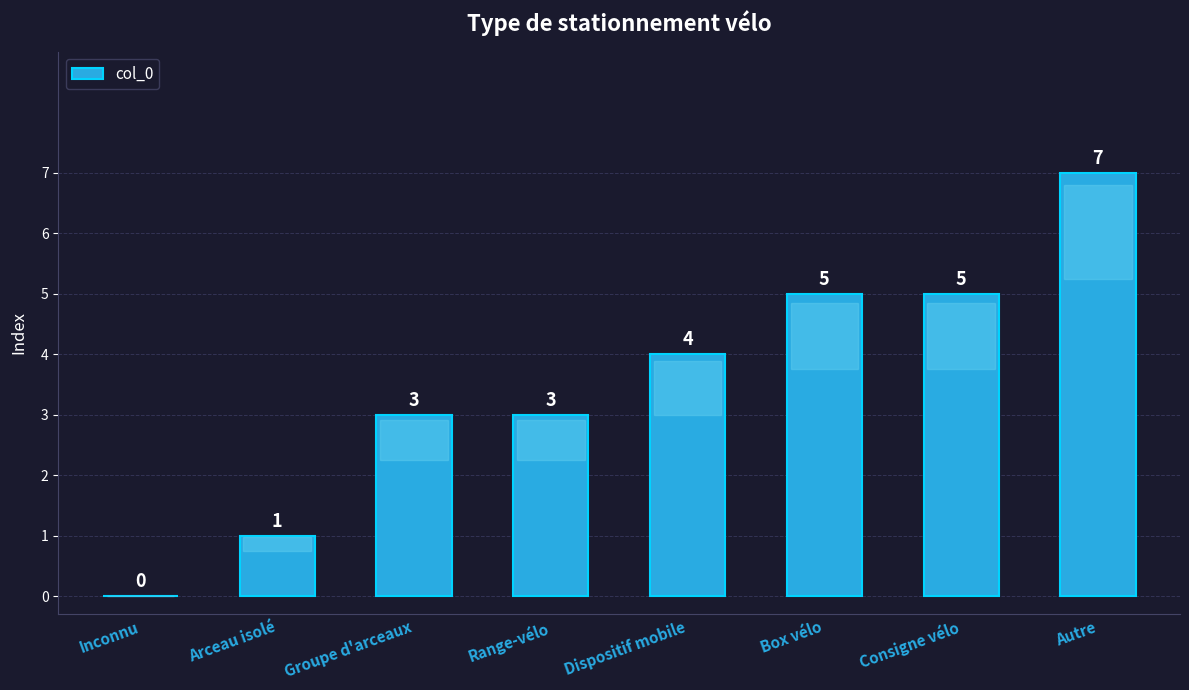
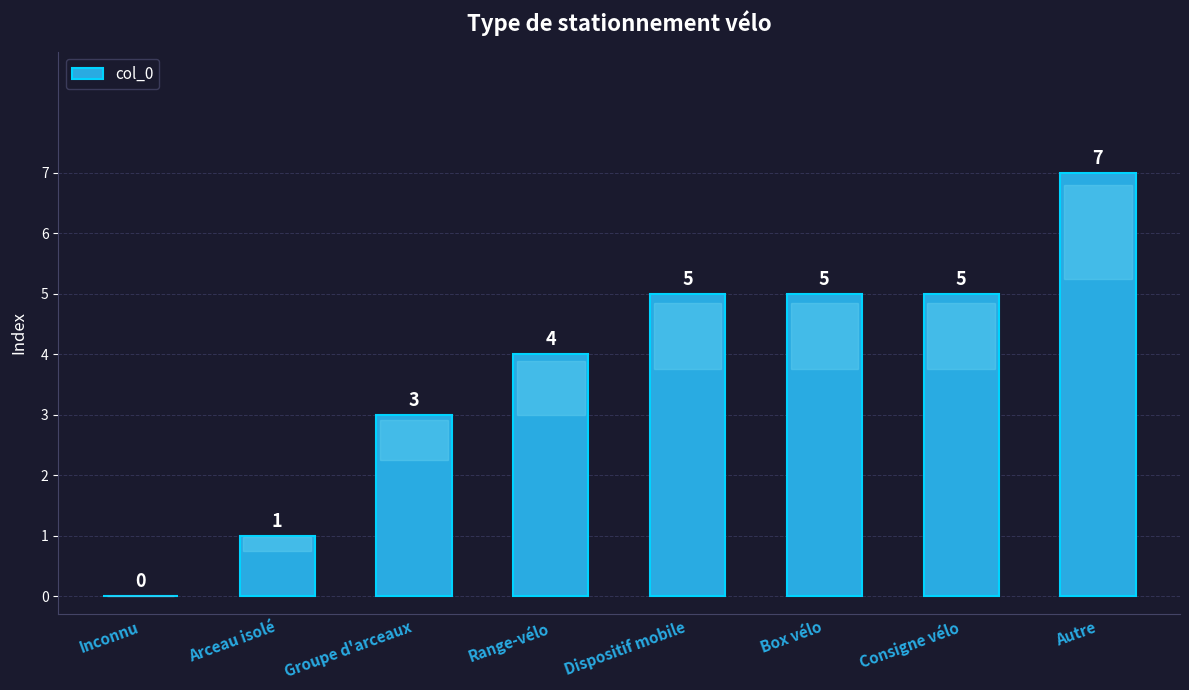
  {
    "Arceau isolé": 1,
    "Groupe d'arceaux": 3,
-   "Range-vélo": 3,
-   "Dispositif mobile": 4,
+   "Range-vélo": 4,
+   "Dispositif mobile": 5,
    "Box vélo": 5,
    "Consigne vélo": 5,
    "Autre": 7
  }
